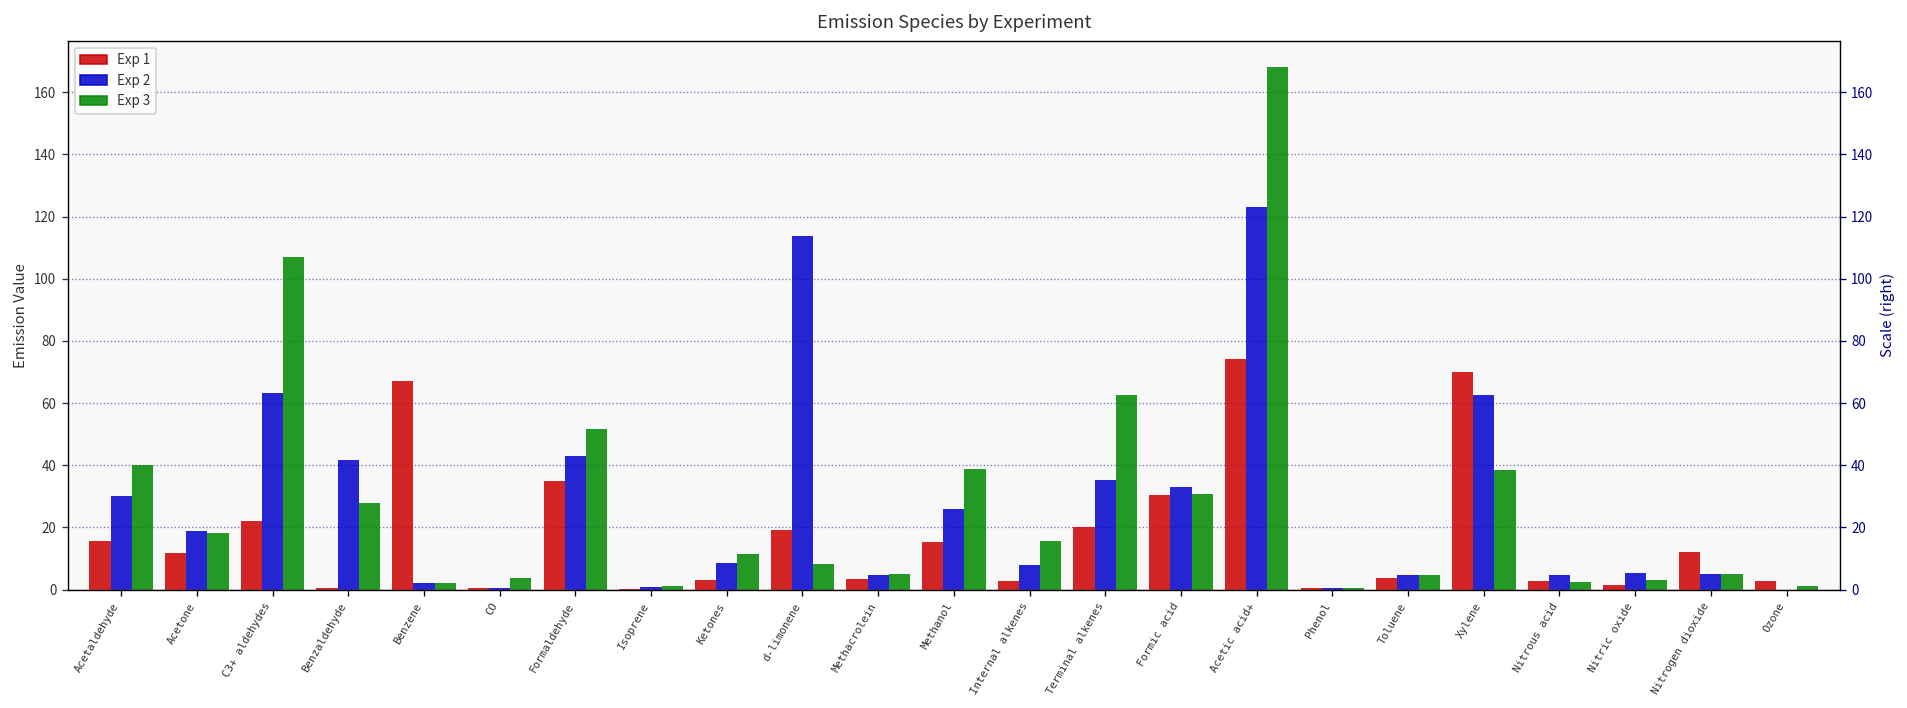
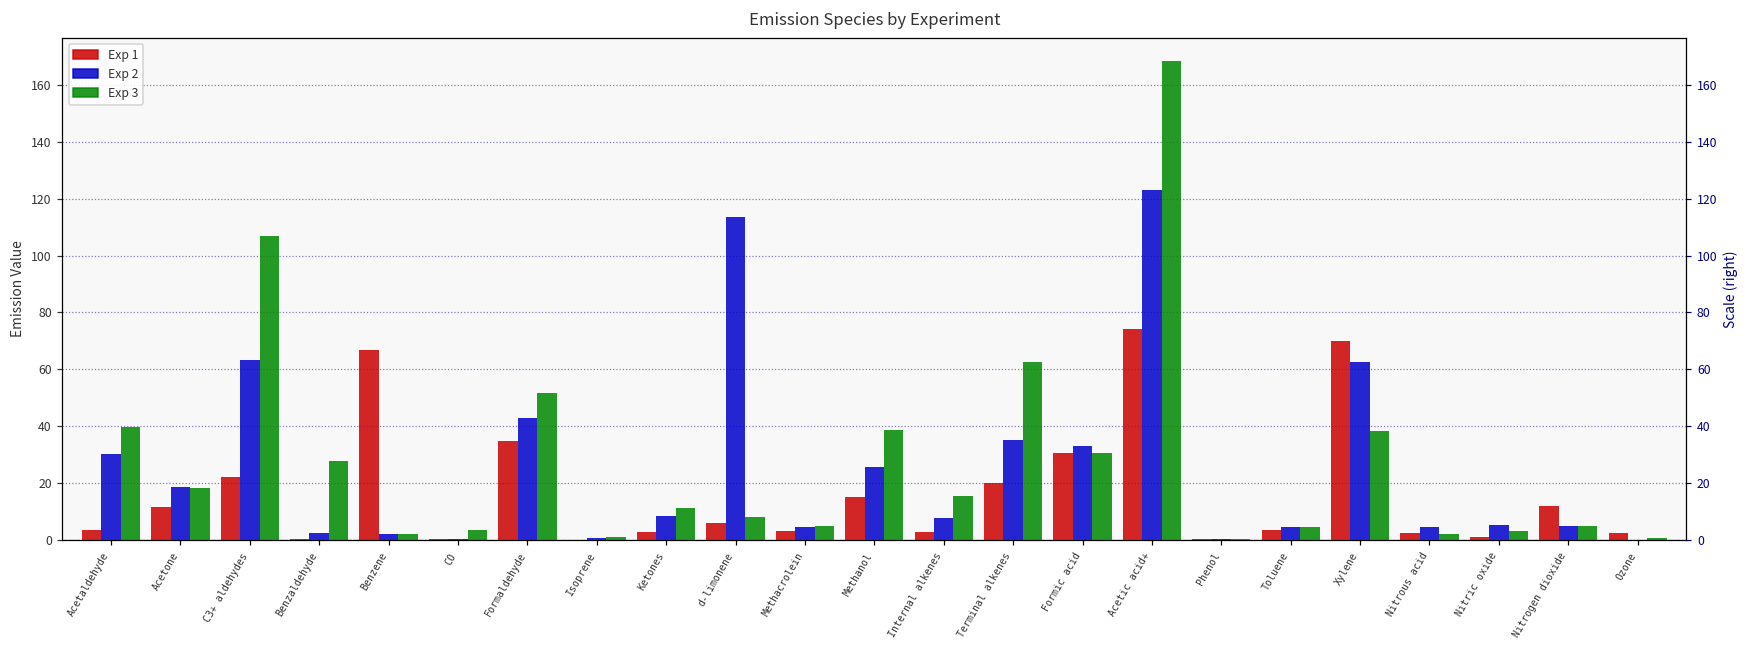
  {
    "Exp 1": {
-     "Acetaldehyde": 16,
+     "Acetaldehyde": 4,
      "Acetone": 12,
      "C3+ aldehydes": 22,
      "Benzene": 67,
      "Formaldehyde": 35,
      "Ketones": 3,
-     "d-limonene": 19,
+     "d-limonene": 6,
      "Methacrolein": 3,
      "Methanol": 15,
      "Internal alkenes": 3,
      "Terminal alkenes": 20,
      "Formic acid": 31,
      "Acetic acid+": 74,
      "Toluene": 4,
      "Xylene": 70,
      "Nitrous acid": 3,
      "Nitric oxide": 1,
      "Nitrogen dioxide": 12,
      "Ozone": 3
    },
    "Exp 2": {
      "Acetaldehyde": 30,
      "Acetone": 19,
      "C3+ aldehydes": 63,
-     "Benzaldehyde": 42,
+     "Benzaldehyde": 2,
      "Benzene": 2,
      "Formaldehyde": 43,
      "Ketones": 9,
      "d-limonene": 114,
      "Methacrolein": 5,
      "Methanol": 26,
      "Internal alkenes": 8,
      "Terminal alkenes": 35,
      "Formic acid": 33,
      "Acetic acid+": 123,
      "Toluene": 5,
      "Xylene": 63,
      "Nitrous acid": 5,
      "Nitric oxide": 5,
      "Nitrogen dioxide": 5,
      "Ozone": 0
    },
    "Exp 3": {
      "Acetaldehyde": 40,
      "Acetone": 18,
      "C3+ aldehydes": 107,
      "Benzaldehyde": 28,
      "Benzene": 2,
      "CO": 4,
      "Formaldehyde": 52,
      "Isoprene": 1,
      "Ketones": 12,
      "d-limonene": 8,
      "Methacrolein": 5,
      "Methanol": 39,
      "Internal alkenes": 16,
      "Terminal alkenes": 63,
      "Formic acid": 31,
      "Acetic acid+": 168,
      "Toluene": 5,
      "Xylene": 38,
      "Nitrous acid": 2,
      "Nitric oxide": 3,
      "Nitrogen dioxide": 5,
      "Ozone": 1
    }
  }
